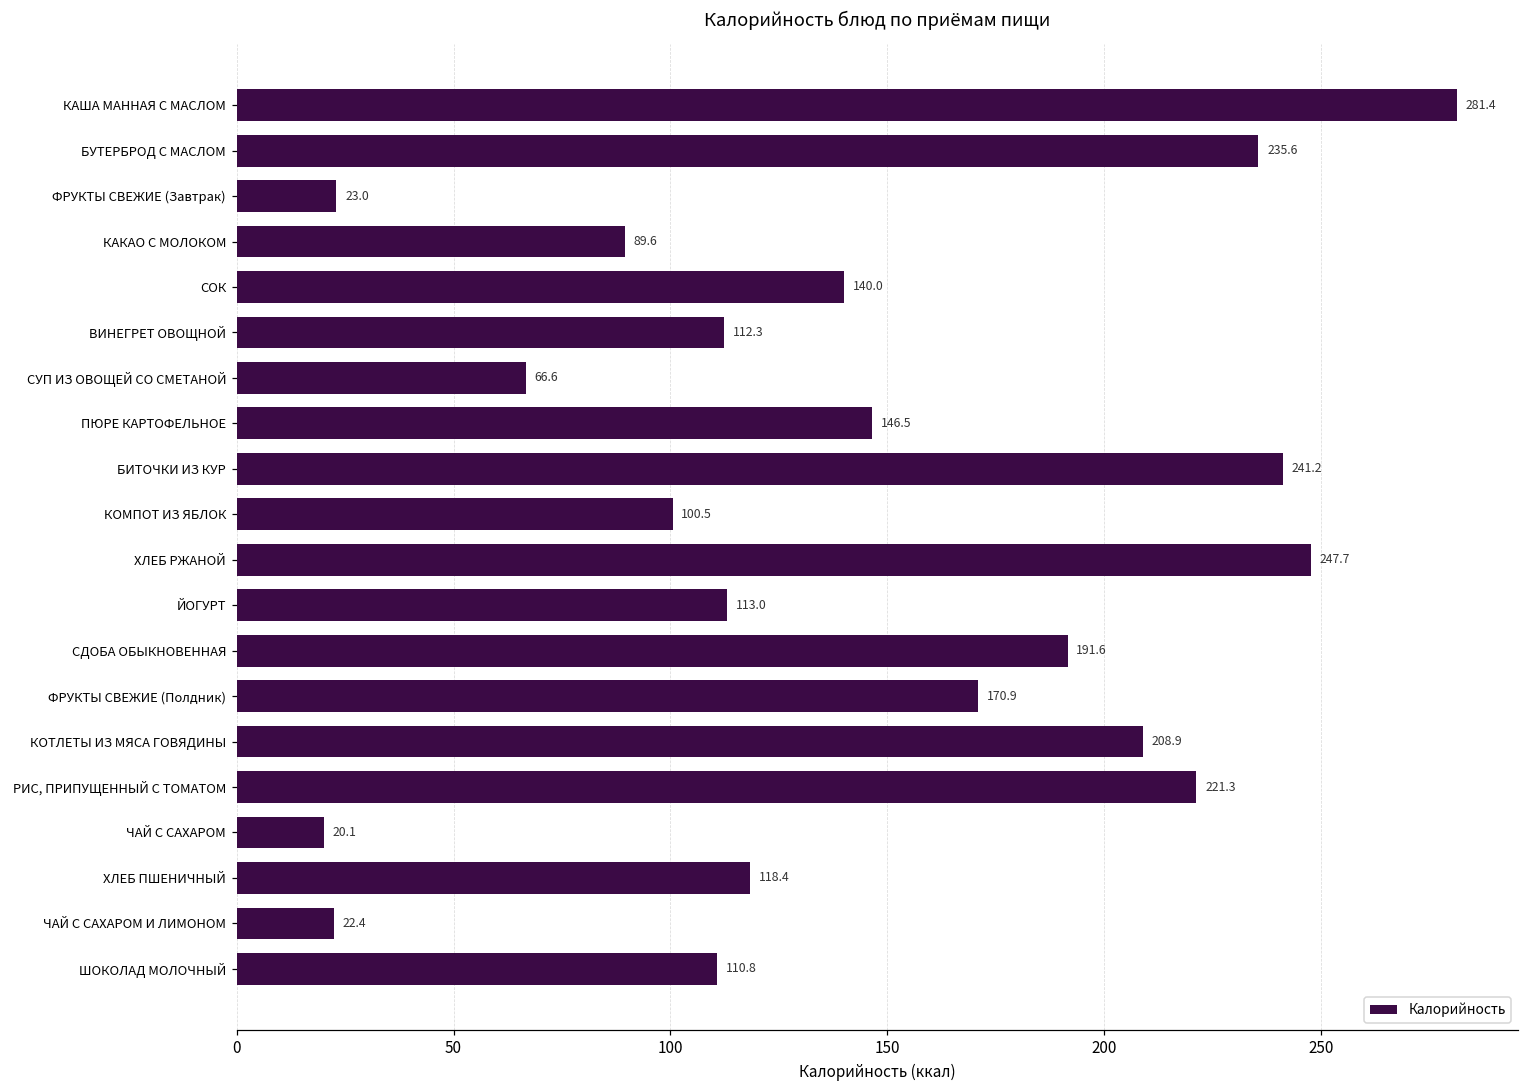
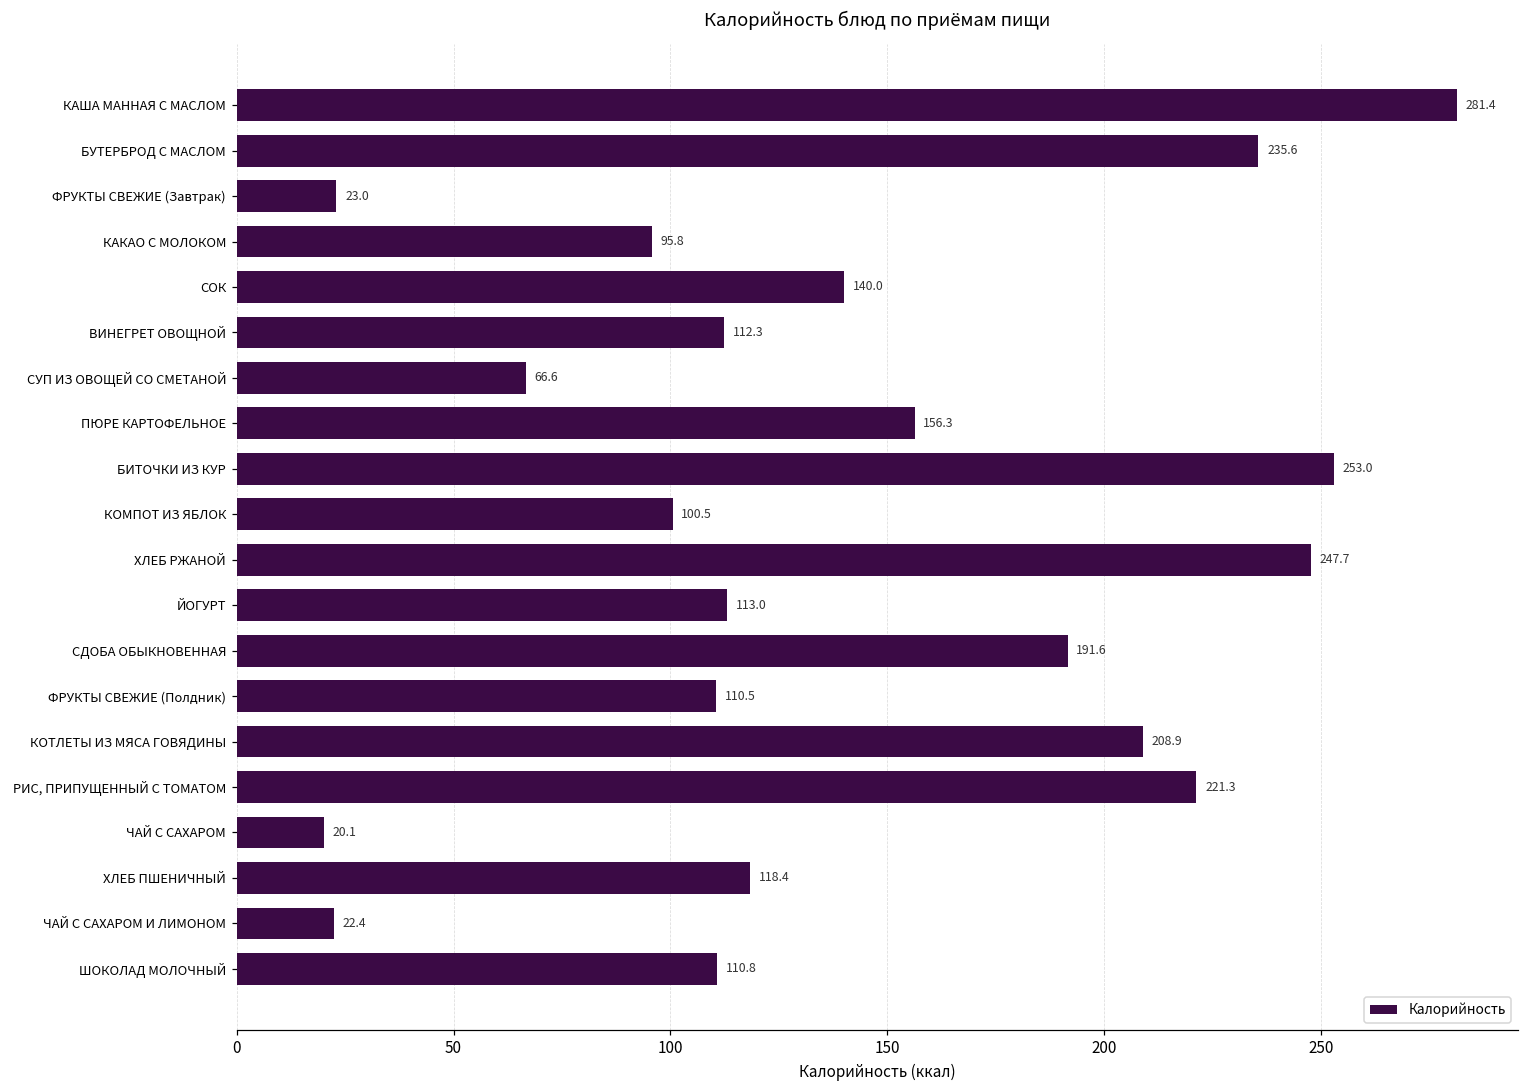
  {
    "КАША МАННАЯ С МАСЛОМ": 281.4,
    "БУТЕРБРОД С МАСЛОМ": 235.6,
    "ФРУКТЫ СВЕЖИЕ (Завтрак)": 23.0,
-   "КАКАО С МОЛОКОМ": 89.6,
+   "КАКАО С МОЛОКОМ": 95.8,
    "СОК": 140.0,
    "ВИНЕГРЕТ ОВОЩНОЙ": 112.3,
    "СУП ИЗ ОВОЩЕЙ СО СМЕТАНОЙ": 66.6,
-   "ПЮРЕ КАРТОФЕЛЬНОЕ": 146.5,
-   "БИТОЧКИ ИЗ КУР": 241.2,
+   "ПЮРЕ КАРТОФЕЛЬНОЕ": 156.3,
+   "БИТОЧКИ ИЗ КУР": 253.0,
    "КОМПОТ ИЗ ЯБЛОК": 100.5,
    "ХЛЕБ РЖАНОЙ": 247.7,
    "ЙОГУРТ": 113.0,
    "СДОБА ОБЫКНОВЕННАЯ": 191.6,
-   "ФРУКТЫ СВЕЖИЕ (Полдник)": 170.9,
+   "ФРУКТЫ СВЕЖИЕ (Полдник)": 110.5,
    "КОТЛЕТЫ ИЗ МЯСА ГОВЯДИНЫ": 208.9,
    "РИС, ПРИПУЩЕННЫЙ С ТОМАТОМ": 221.3,
    "ЧАЙ С САХАРОМ": 20.1,
    "ХЛЕБ ПШЕНИЧНЫЙ": 118.4,
    "ЧАЙ С САХАРОМ И ЛИМОНОМ": 22.4,
    "ШОКОЛАД МОЛОЧНЫЙ": 110.8
  }
